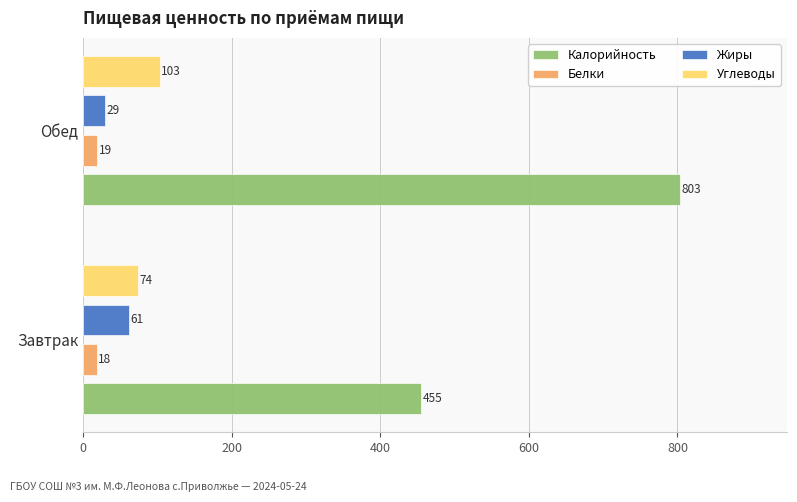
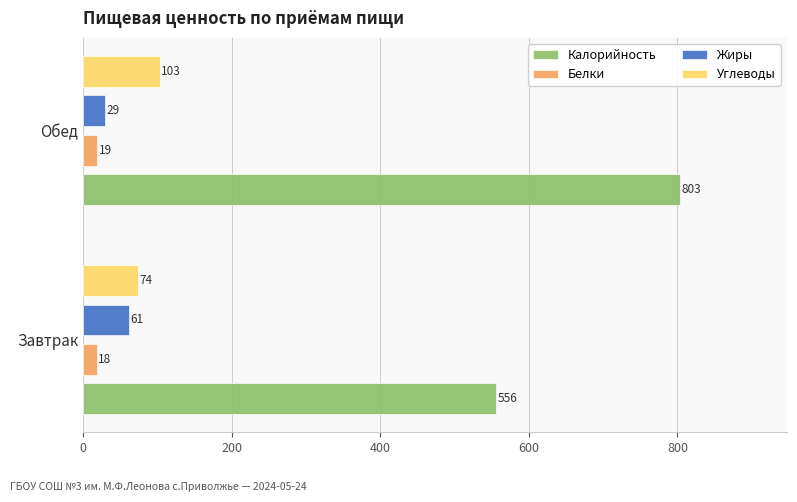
  {
    "Калорийность": {
      "Обед": 803,
-     "Завтрак": 455
+     "Завтрак": 556
    },
    "Жиры": {
      "Обед": 29,
      "Завтрак": 61
    }
  }
